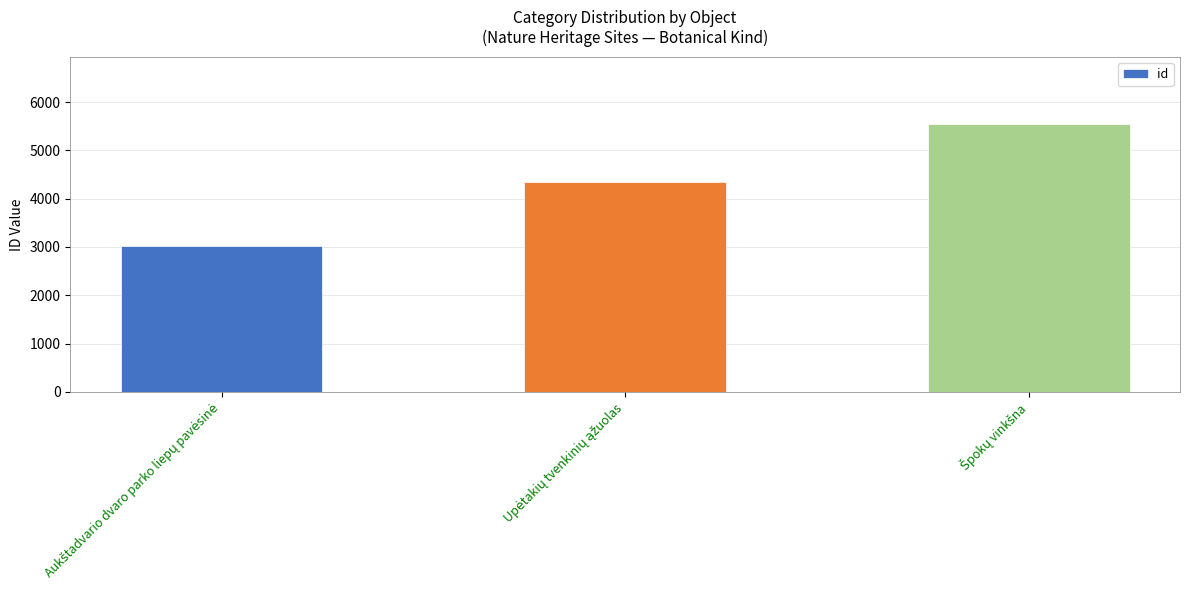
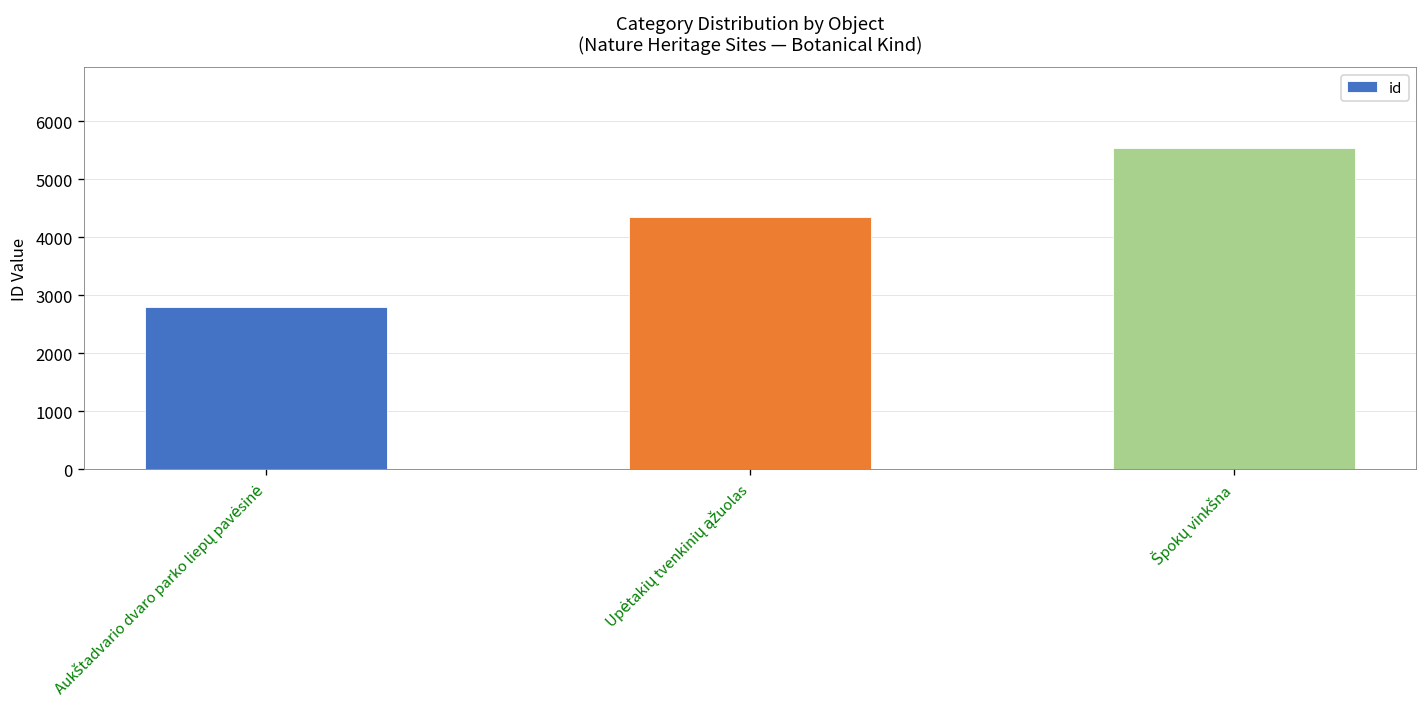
  {
-   "Aukštadvario dvaro parko liepų pavėsinė": 3000,
+   "Aukštadvario dvaro parko liepų pavėsinė": 2800,
    "Upėtakių tvenkinių ąžuolas": 4300,
    "Špokų vinkšna": 5600
  }
